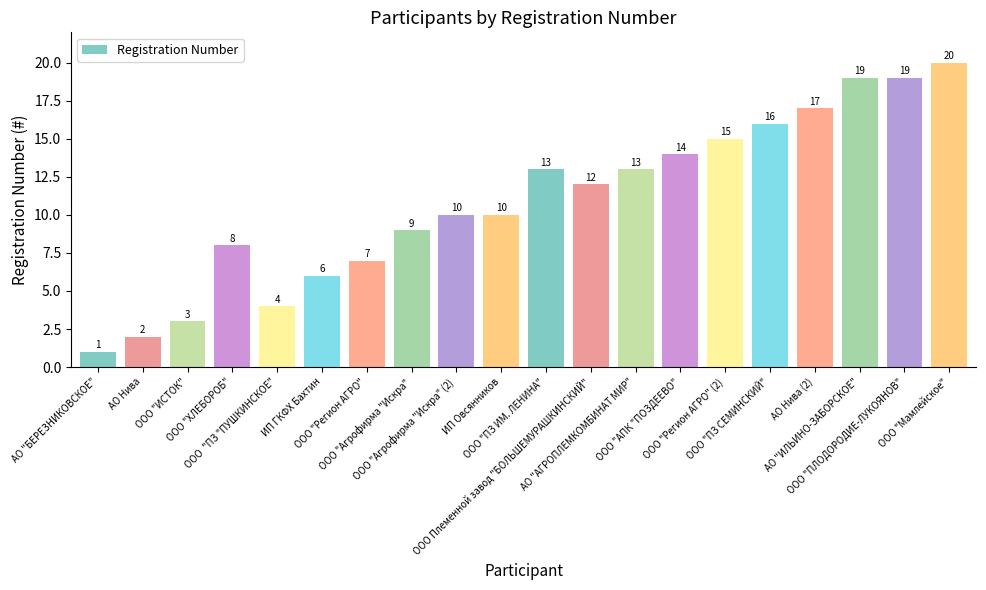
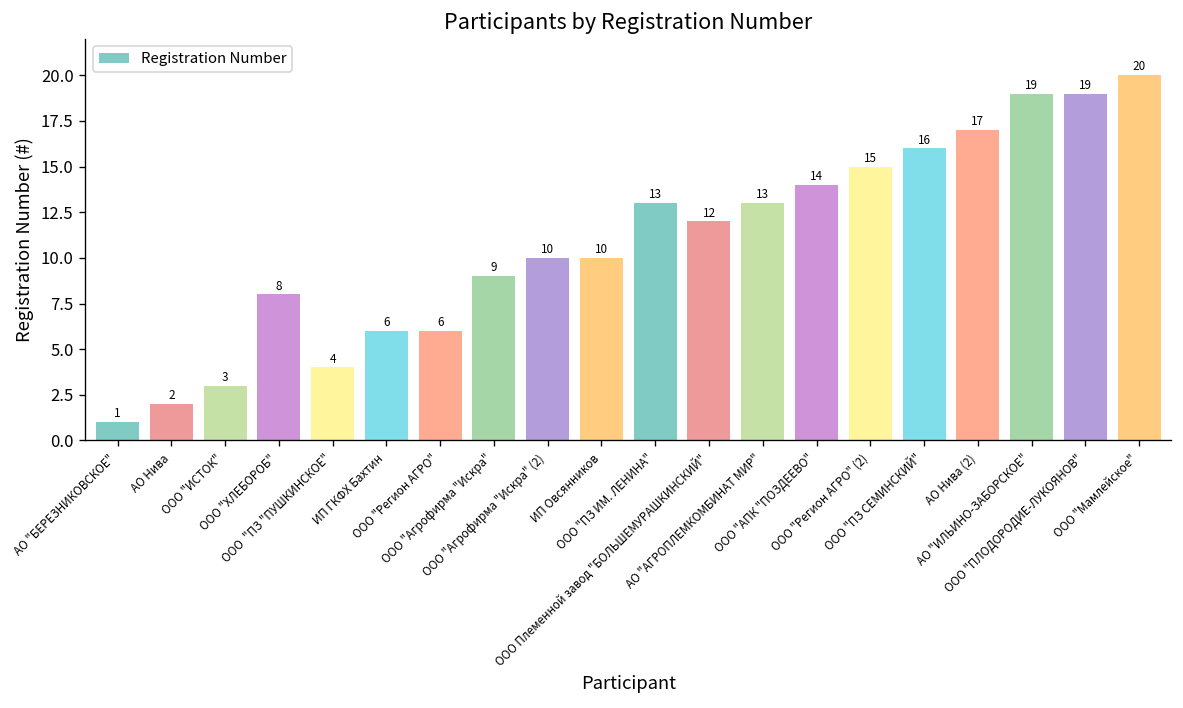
  {
    "АО \"БЕРЕЗНИКОВСКОЕ\"": 1,
    "АО Нива": 2,
    "ООО \"ИСТОК\"": 3,
    "ООО \"ХЛЕБОРОБ\"": 8,
    "ООО \"ПЗ \"ПУШКИНСКОЕ\"": 4,
    "ИП ГКФХ Бахтин": 6,
-   "ООО \"Регион АГРО\"": 7,
+   "ООО \"Регион АГРО\"": 6,
    "ООО \"Агрофирма \"Искра\"": 9,
    "ООО \"Агрофирма \"Искра\" (2)": 10,
    "ИП Овсянников": 10,
    "ООО \"ПЗ ИМ. ЛЕНИНА\"": 13,
    "ООО Племенной завод \"БОЛЬШЕМУРАШКИНСКИЙ\"": 12,
    "АО \"АГРОПЛЕМКОМБИНАТ МИР\"": 13,
    "ООО \"АПК \"ПОЗДЕЕВО\"": 14,
    "ООО \"Регион АГРО\" (2)": 15,
    "ООО \"ПЗ СЕМИНСКИЙ\"": 16,
    "АО Нива (2)": 17,
    "АО \"ИЛЬИНО-ЗАБОРСКОЕ\"": 19,
    "ООО \"ПЛОДОРОДИЕ-ЛУКОЯНОВ\"": 19,
    "ООО \"Мамлейское\"": 20
  }
